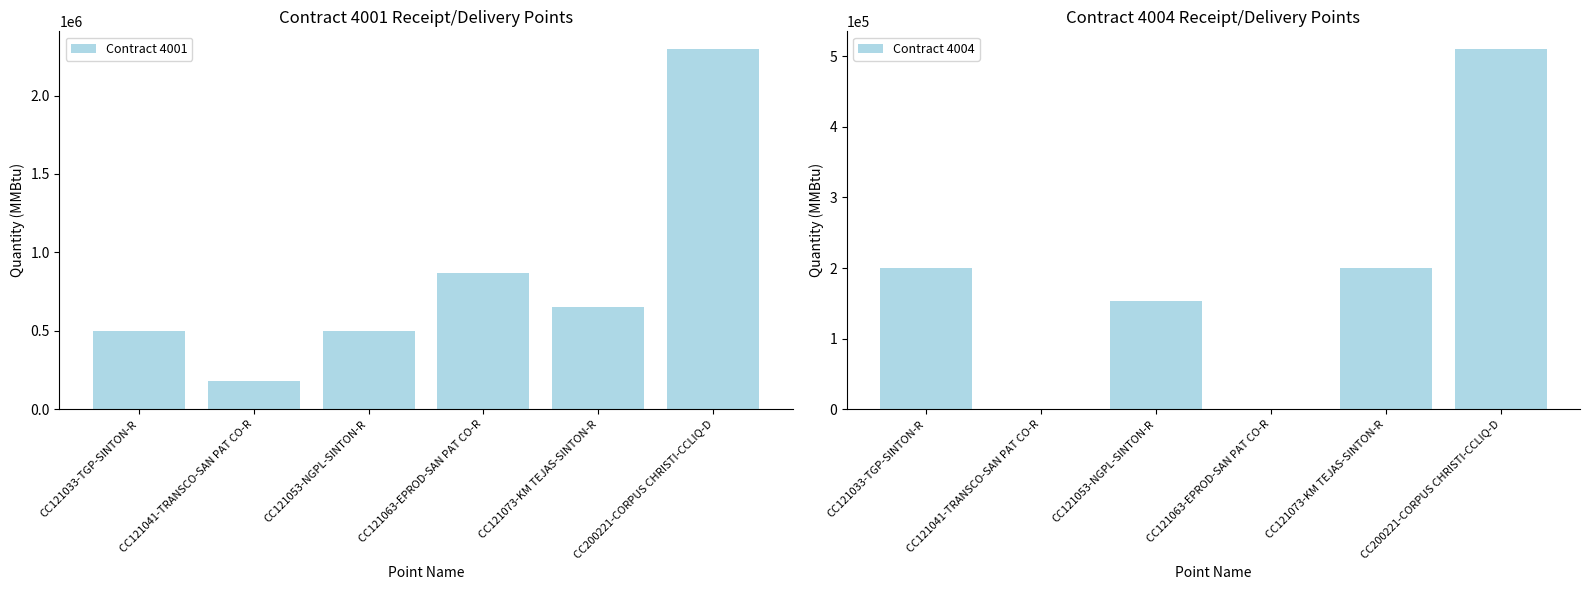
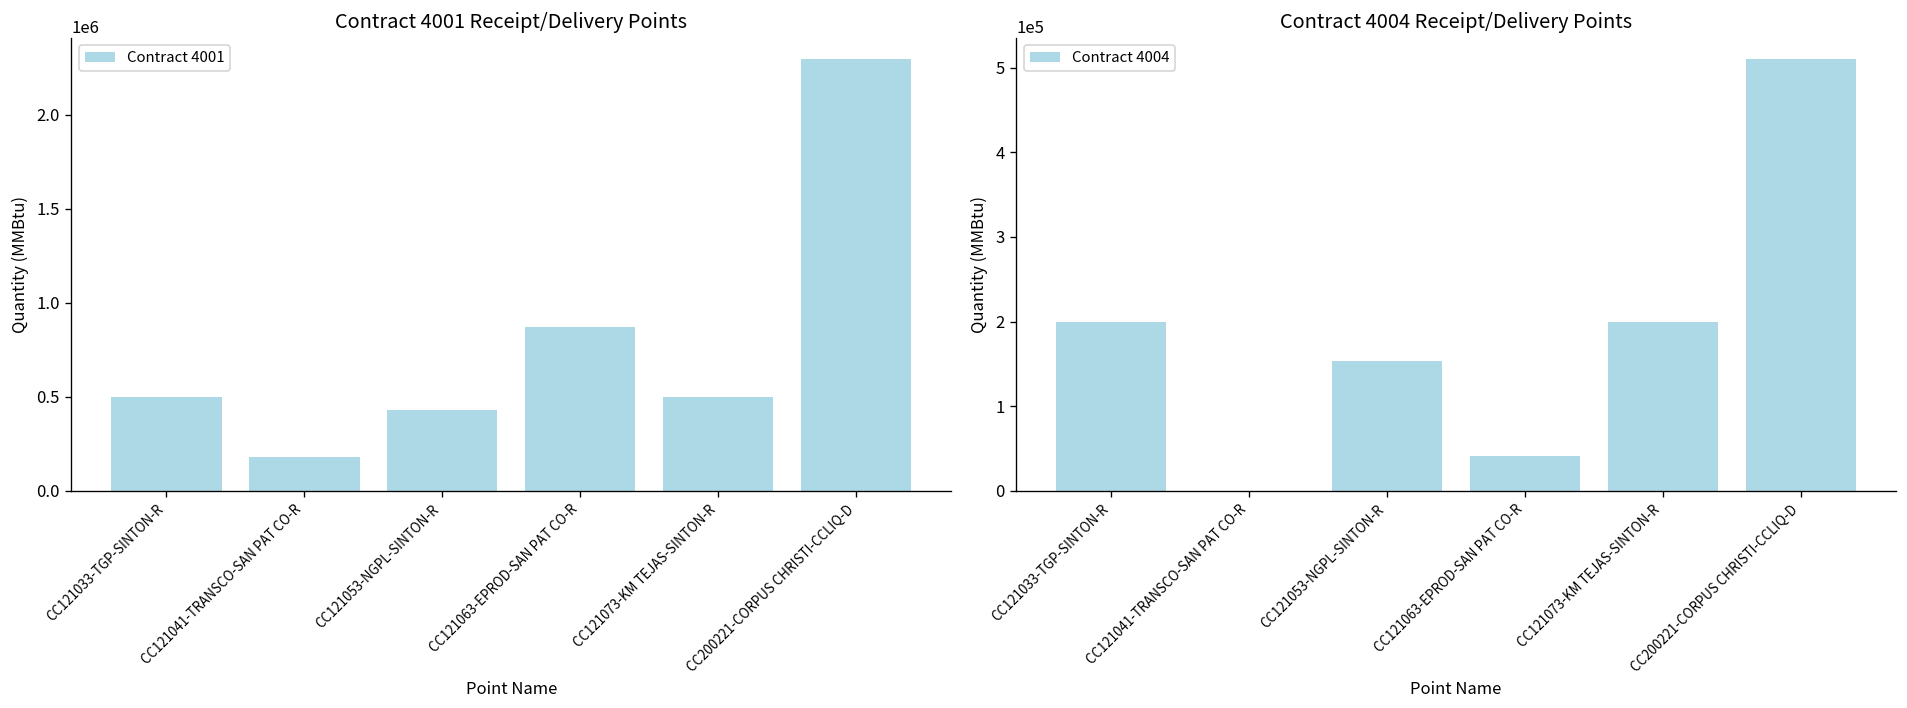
  {
    "Contract 4001 Receipt/Delivery Points": {
      "CC121033-TGP-SINTON-R": 500000,
      "CC121041-TRANSCO-SAN PAT CO-R": 180000,
-     "CC121053-NGPL-SINTON-R": 500000,
+     "CC121053-NGPL-SINTON-R": 430000,
      "CC121063-EPROD-SAN PAT CO-R": 870000,
-     "CC121073-KM TEJAS-SINTON-R": 650000,
+     "CC121073-KM TEJAS-SINTON-R": 500000,
      "CC200221-CORPUS CHRISTI-CCLIQ-D": 2300000
    },
    "Contract 4004 Receipt/Delivery Points": {
      "CC121033-TGP-SINTON-R": 200000,
      "CC121041-TRANSCO-SAN PAT CO-R": 0,
      "CC121053-NGPL-SINTON-R": 150000,
-     "CC121063-EPROD-SAN PAT CO-R": 0,
+     "CC121063-EPROD-SAN PAT CO-R": 40000,
      "CC121073-KM TEJAS-SINTON-R": 200000,
      "CC200221-CORPUS CHRISTI-CCLIQ-D": 510000
    }
  }
